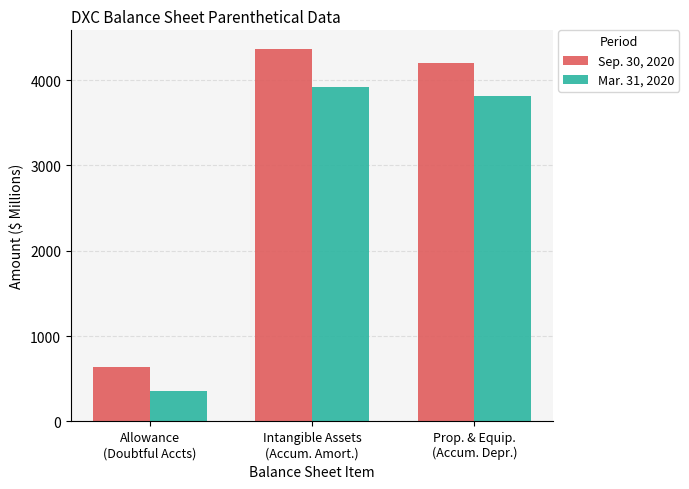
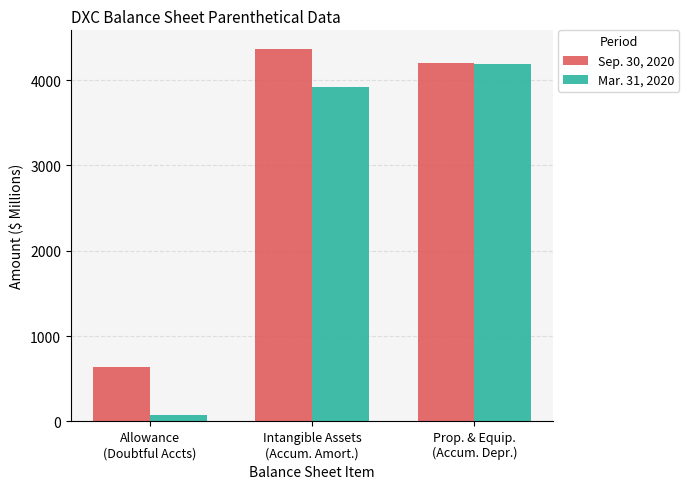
  {
    "Sep. 30, 2020": {
      "Allowance (Doubtful Accts)": 600,
      "Intangible Assets (Accum. Amort.)": 4400,
      "Prop. & Equip. (Accum. Depr.)": 4200
    },
    "Mar. 31, 2020": {
-     "Allowance (Doubtful Accts)": 400,
+     "Allowance (Doubtful Accts)": 100,
      "Intangible Assets (Accum. Amort.)": 3900,
-     "Prop. & Equip. (Accum. Depr.)": 3800
+     "Prop. & Equip. (Accum. Depr.)": 4200
    }
  }
